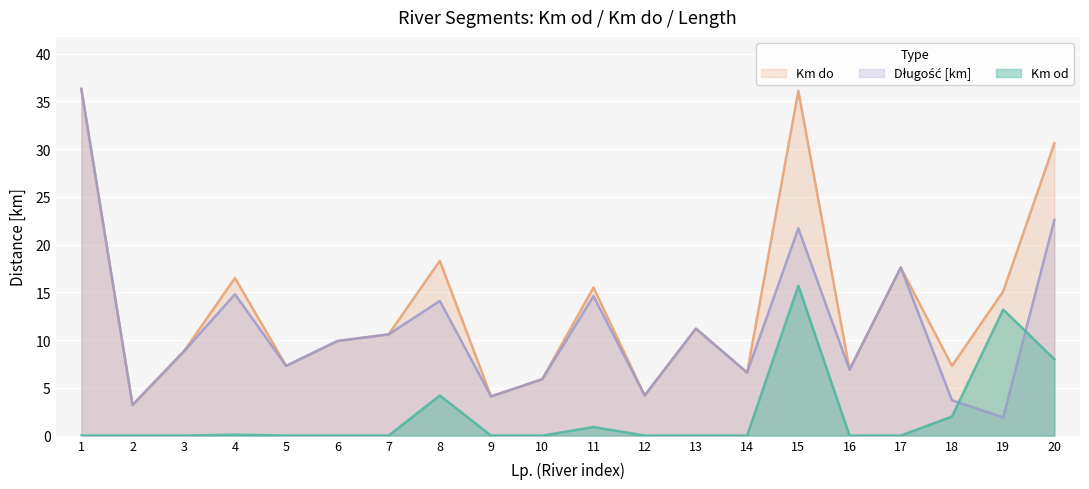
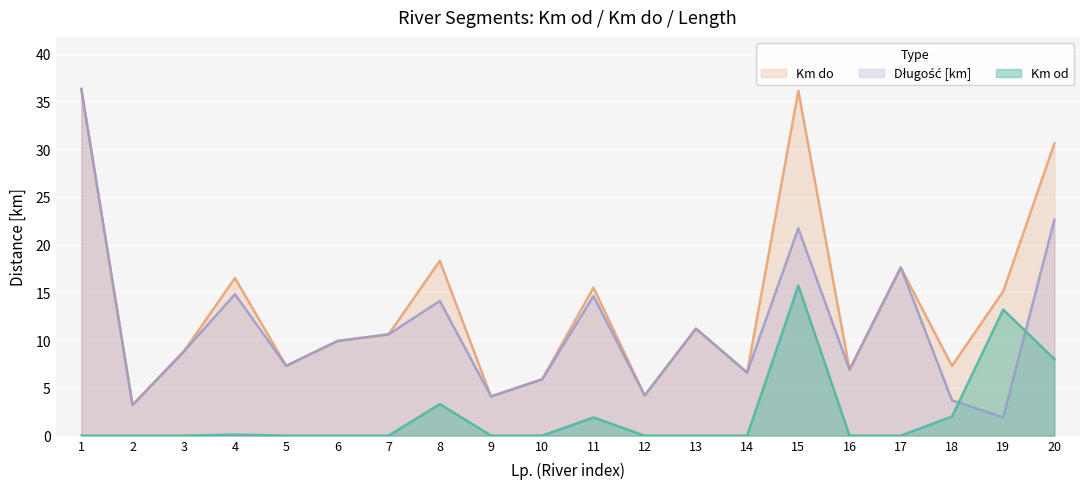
  {
    "Km od": {
      "1": 0,
      "2": 0,
      "3": 0,
      "4": 0,
      "5": 0,
      "6": 0,
      "7": 0,
-     "8": 4,
+     "8": 3,
      "9": 0,
      "10": 0,
-     "11": 1,
+     "11": 2,
      "12": 0,
      "13": 0,
      "14": 0,
      "15": 16,
      "16": 0,
      "17": 0,
      "18": 2,
      "19": 13,
      "20": 8
    }
  }
